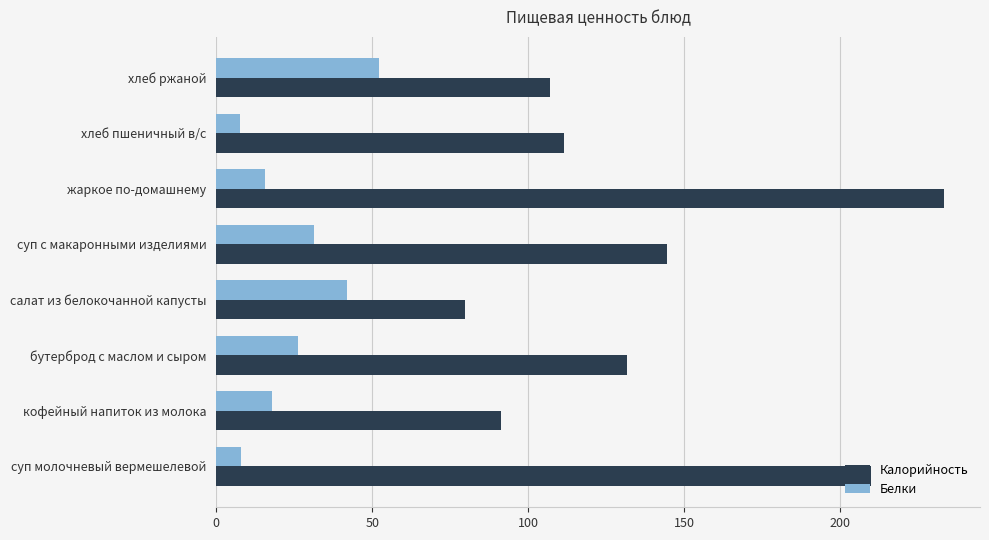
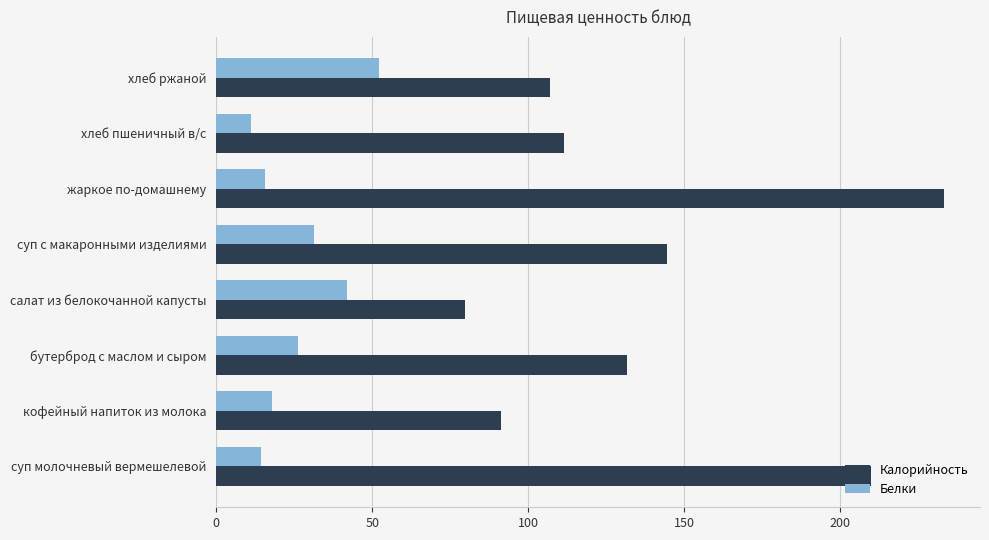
  {
    "Калорийность": {
      "хлеб ржаной": 107,
      "хлеб пшеничный в/с": 112,
      "жаркое по-домашнему": 233,
      "суп с макаронными изделиями": 145,
      "салат из белокочанной капусты": 80,
      "бутерброд с маслом и сыром": 132,
      "кофейный напиток из молока": 91,
      "суп молочневый вермешелевой": 210
    },
    "Белки": {
      "хлеб ржаной": 52,
-     "хлеб пшеничный в/с": 8,
+     "хлеб пшеничный в/с": 11,
      "жаркое по-домашнему": 16,
      "суп с макаронными изделиями": 31,
      "салат из белокочанной капусты": 42,
      "бутерброд с маслом и сыром": 26,
      "кофейный напиток из молока": 18,
-     "суп молочневый вермешелевой": 8
+     "суп молочневый вермешелевой": 14
    }
  }
